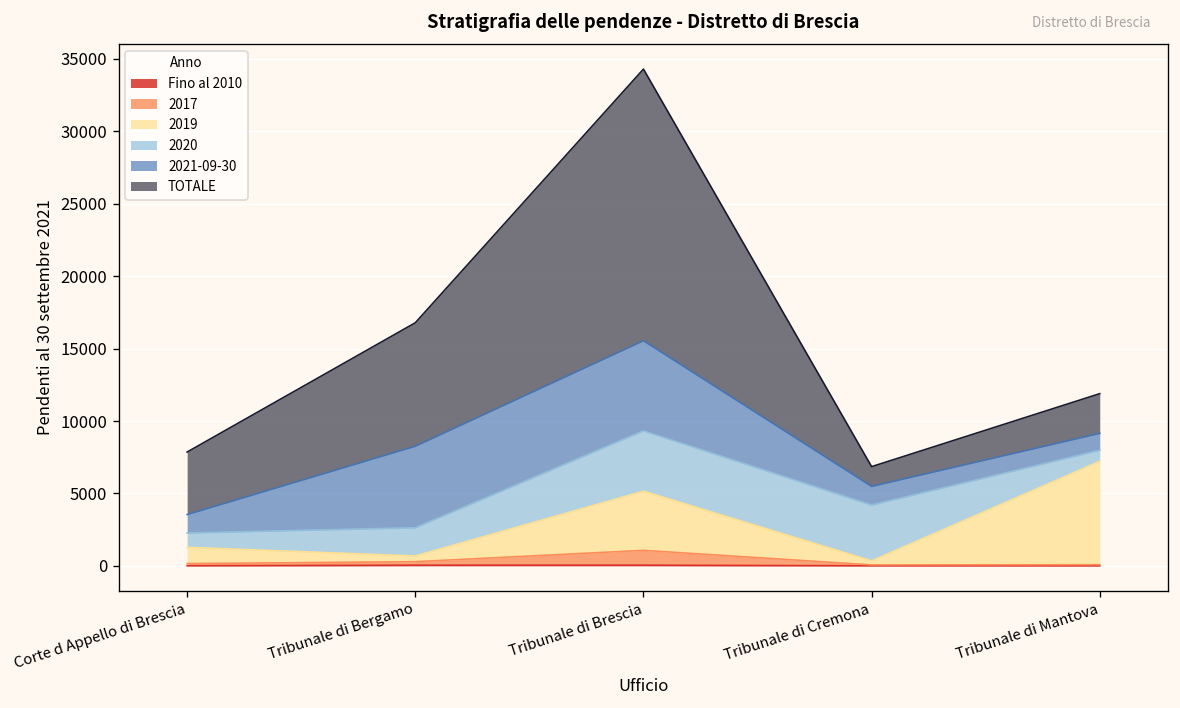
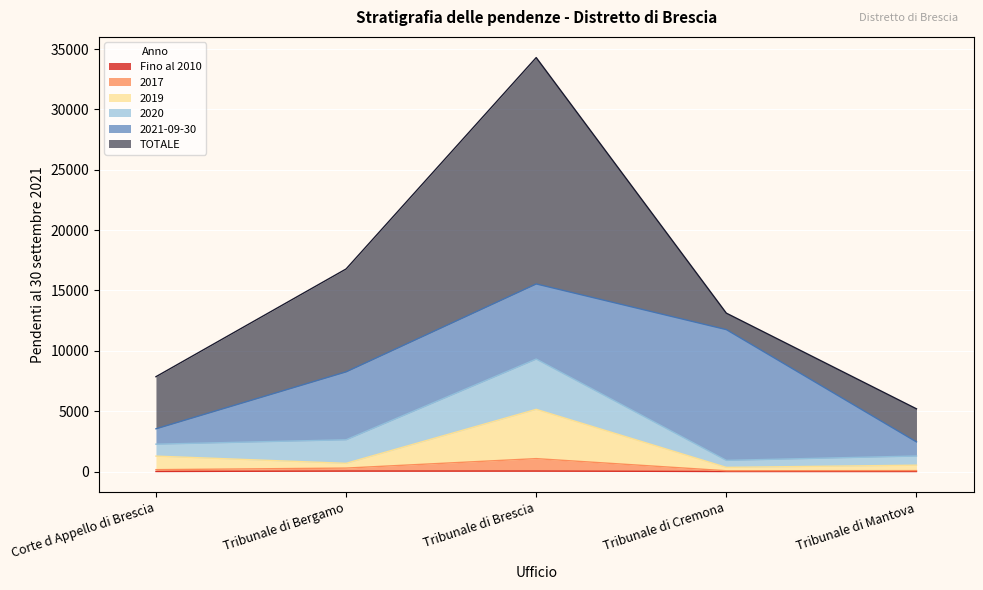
  {
    "Fino al 2010": {
      "Tribunale di Bergamo": 0,
      "Tribunale di Brescia": 0
    },
    "2017": {
      "Tribunale di Bergamo": 200,
      "Tribunale di Brescia": 1000
    },
    "2019": {
      "Corte d Appello di Brescia": 1100,
      "Tribunale di Bergamo": 400,
      "Tribunale di Brescia": 4100,
      "Tribunale di Cremona": 300,
-     "Tribunale di Mantova": 7100
+     "Tribunale di Mantova": 500
    },
    "2020": {
      "Corte d Appello di Brescia": 1000,
      "Tribunale di Bergamo": 2000,
      "Tribunale di Brescia": 4200,
-     "Tribunale di Cremona": 3900,
+     "Tribunale di Cremona": 600,
      "Tribunale di Mantova": 800
    },
    "2021-09-30": {
      "Corte d Appello di Brescia": 1300,
      "Tribunale di Bergamo": 5600,
      "Tribunale di Brescia": 6200,
-     "Tribunale di Cremona": 1300,
+     "Tribunale di Cremona": 10800,
      "Tribunale di Mantova": 1200
    },
    "TOTALE": {
      "Corte d Appello di Brescia": 4300,
      "Tribunale di Bergamo": 8500,
      "Tribunale di Brescia": 18800,
      "Tribunale di Cremona": 1400,
      "Tribunale di Mantova": 2700
    }
  }
